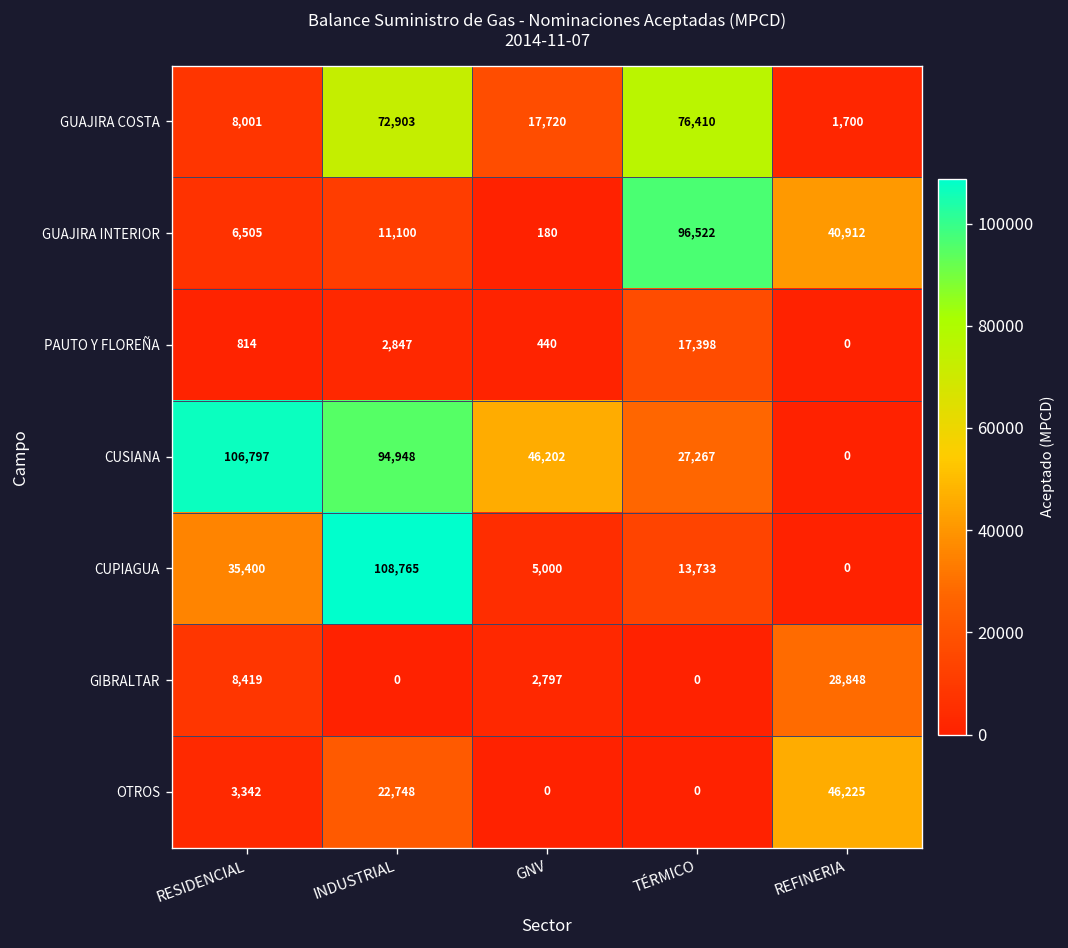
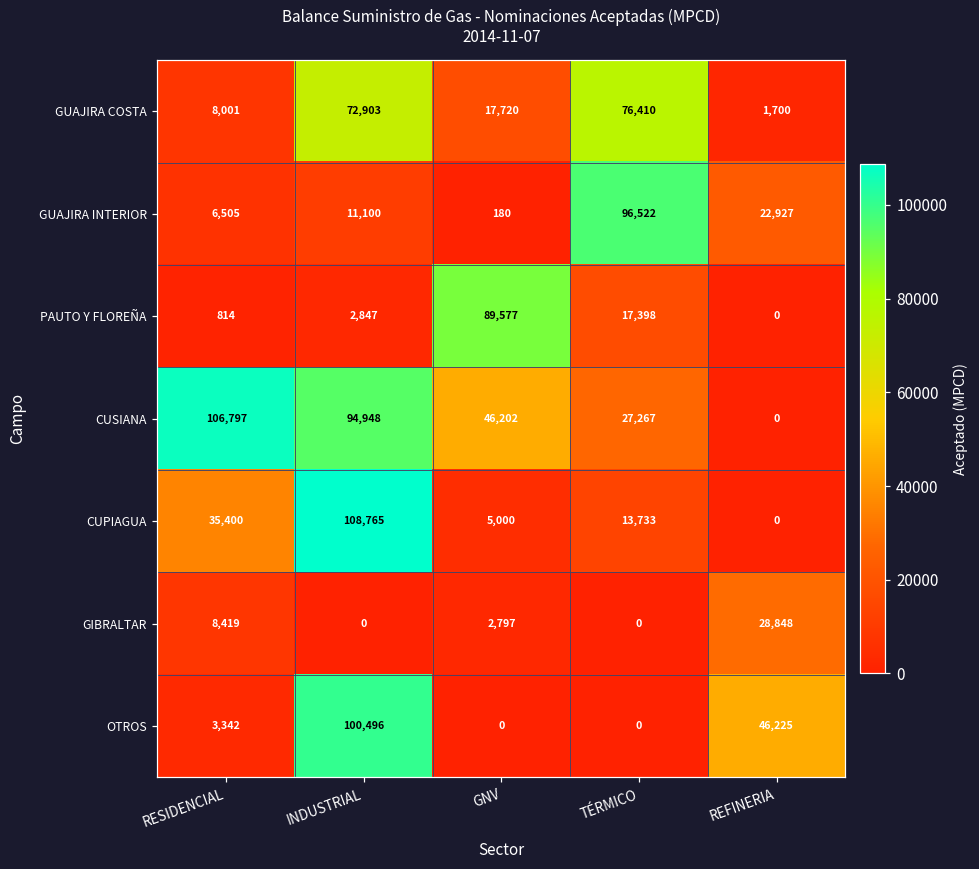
  {
    "GUAJIRA COSTA": {
      "RESIDENCIAL": "8,001",
      "INDUSTRIAL": "72,903",
      "GNV": "17,720",
      "TÉRMICO": "76,410",
      "REFINERIA": "1,700"
    },
    "GUAJIRA INTERIOR": {
      "RESIDENCIAL": "6,505",
      "INDUSTRIAL": "11,100",
      "GNV": "180",
      "TÉRMICO": "96,522",
-     "REFINERIA": "40,912"
+     "REFINERIA": "22,927"
    },
    "PAUTO Y FLOREÑA": {
      "RESIDENCIAL": "814",
      "INDUSTRIAL": "2,847",
-     "GNV": "440",
+     "GNV": "89,577",
      "TÉRMICO": "17,398",
      "REFINERIA": "0"
    },
    "CUSIANA": {
      "RESIDENCIAL": "106,797",
      "INDUSTRIAL": "94,948",
      "GNV": "46,202",
      "TÉRMICO": "27,267",
      "REFINERIA": "0"
    },
    "CUPIAGUA": {
      "RESIDENCIAL": "35,400",
      "INDUSTRIAL": "108,765",
      "GNV": "5,000",
      "TÉRMICO": "13,733",
      "REFINERIA": "0"
    },
    "GIBRALTAR": {
      "RESIDENCIAL": "8,419",
      "INDUSTRIAL": "0",
      "GNV": "2,797",
      "TÉRMICO": "0",
      "REFINERIA": "28,848"
    },
    "OTROS": {
      "RESIDENCIAL": "3,342",
-     "INDUSTRIAL": "22,748",
+     "INDUSTRIAL": "100,496",
      "GNV": "0",
      "TÉRMICO": "0",
      "REFINERIA": "46,225"
    }
  }
